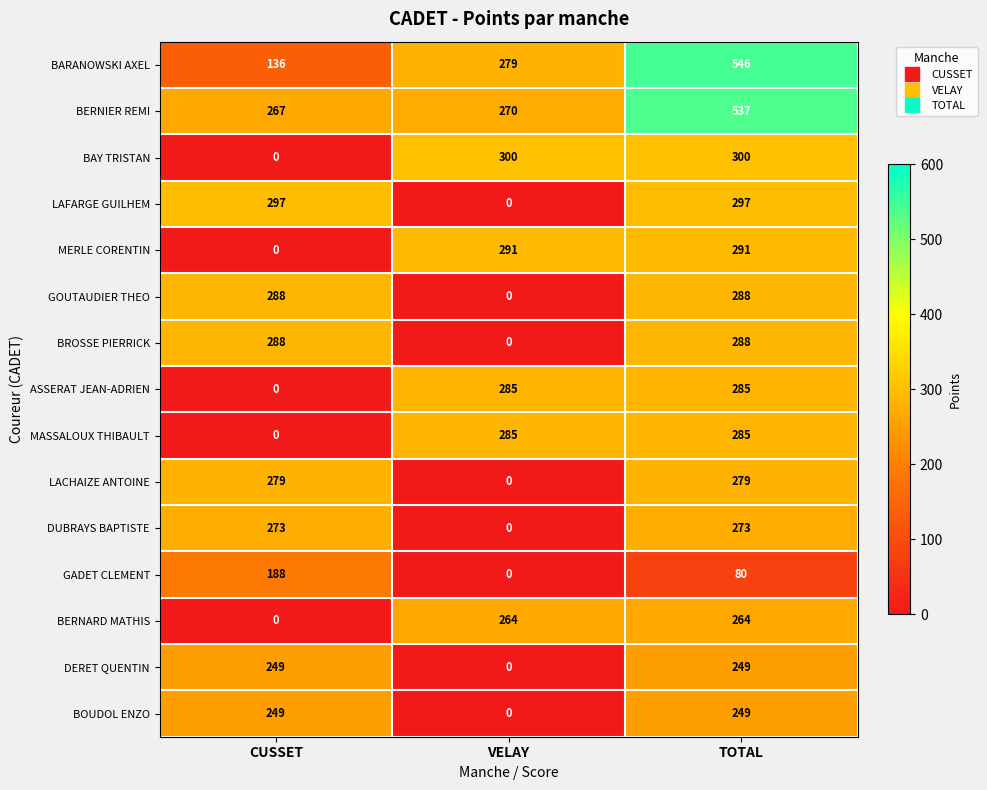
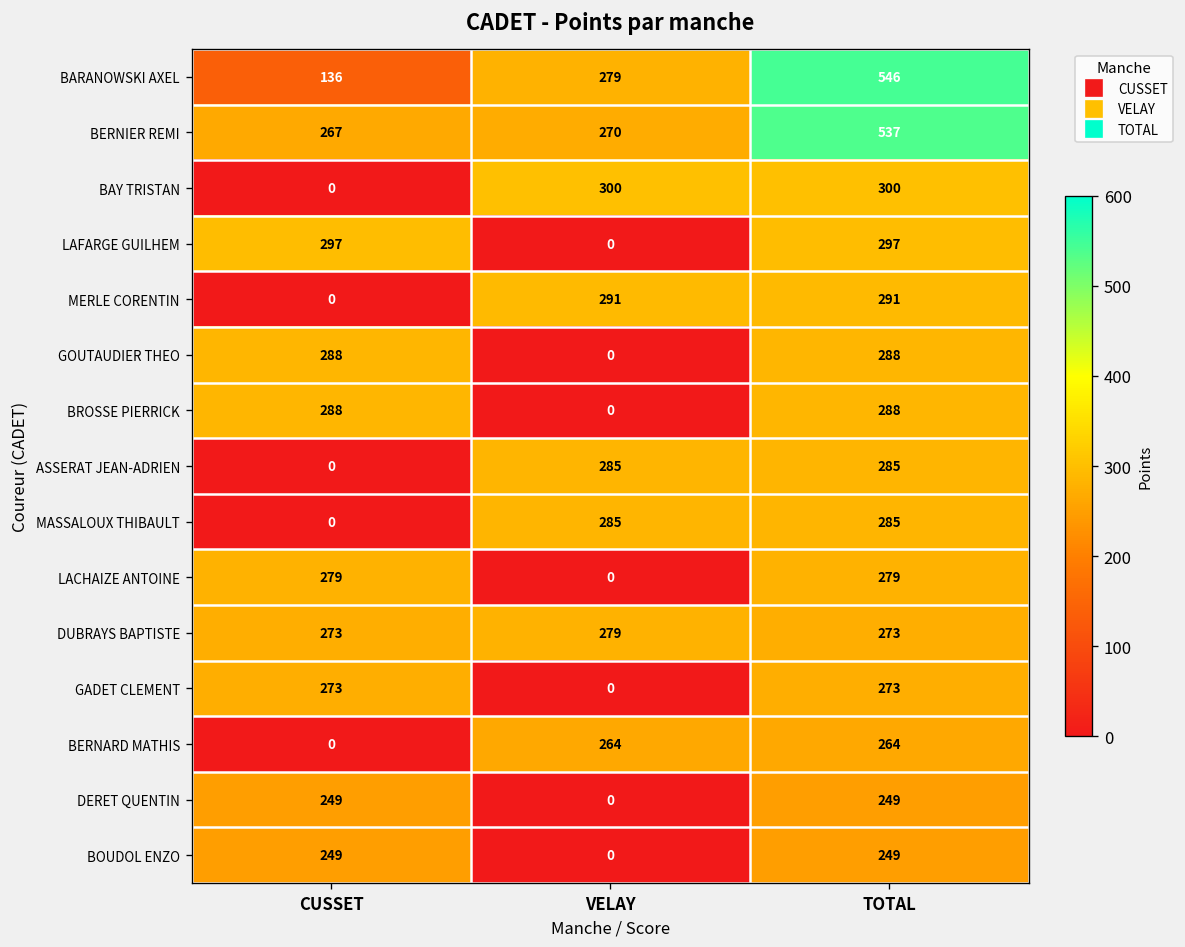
  {
    "BARANOWSKI AXEL": {
      "CUSSET": 136,
      "VELAY": 279,
      "TOTAL": 546
    },
    "BERNIER REMI": {
      "CUSSET": 267,
      "VELAY": 270,
      "TOTAL": 537
    },
    "BAY TRISTAN": {
      "CUSSET": 0,
      "VELAY": 300,
      "TOTAL": 300
    },
    "LAFARGE GUILHEM": {
      "CUSSET": 297,
      "VELAY": 0,
      "TOTAL": 297
    },
    "MERLE CORENTIN": {
      "CUSSET": 0,
      "VELAY": 291,
      "TOTAL": 291
    },
    "GOUTAUDIER THEO": {
      "CUSSET": 288,
      "VELAY": 0,
      "TOTAL": 288
    },
    "BROSSE PIERRICK": {
      "CUSSET": 288,
      "VELAY": 0,
      "TOTAL": 288
    },
    "ASSERAT JEAN-ADRIEN": {
      "CUSSET": 0,
      "VELAY": 285,
      "TOTAL": 285
    },
    "MASSALOUX THIBAULT": {
      "CUSSET": 0,
      "VELAY": 285,
      "TOTAL": 285
    },
    "LACHAIZE ANTOINE": {
      "CUSSET": 279,
      "VELAY": 0,
      "TOTAL": 279
    },
    "DUBRAYS BAPTISTE": {
      "CUSSET": 273,
-     "VELAY": 0,
+     "VELAY": 279,
      "TOTAL": 273
    },
    "GADET CLEMENT": {
-     "CUSSET": 188,
+     "CUSSET": 273,
      "VELAY": 0,
-     "TOTAL": 80
+     "TOTAL": 273
    },
    "BERNARD MATHIS": {
      "CUSSET": 0,
      "VELAY": 264,
      "TOTAL": 264
    },
    "DERET QUENTIN": {
      "CUSSET": 249,
      "VELAY": 0,
      "TOTAL": 249
    },
    "BOUDOL ENZO": {
      "CUSSET": 249,
      "VELAY": 0,
      "TOTAL": 249
    }
  }
